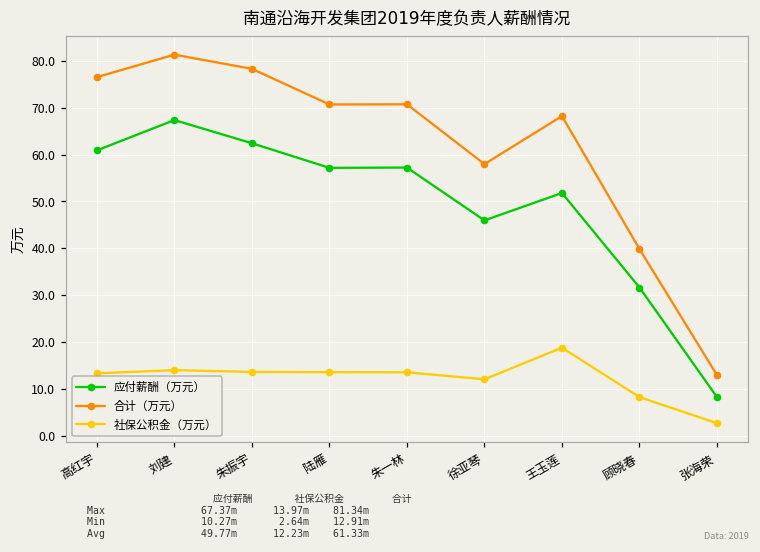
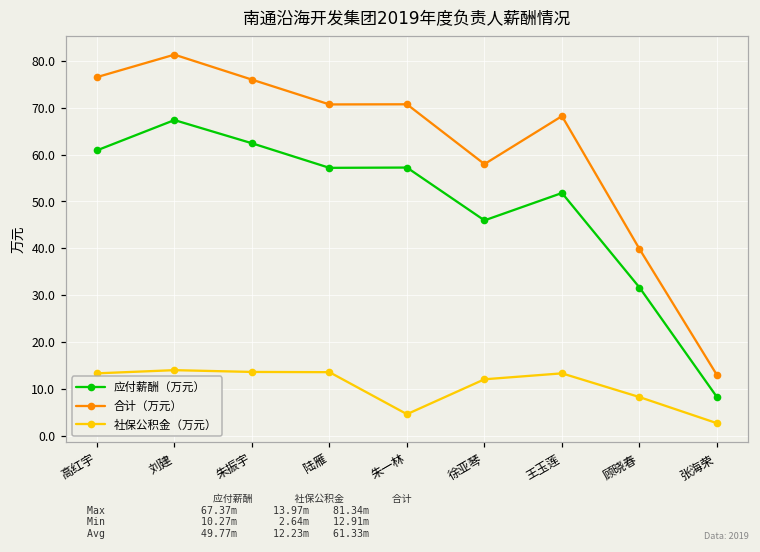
  {
    "应付薪酬（万元）": {
      "高红宇": 61,
      "刘建": 67,
      "朱振宇": 62,
      "陆雁": 57,
      "朱一林": 57,
      "徐亚琴": 46,
      "王玉莲": 52,
      "顾晓春": 32,
      "张海荣": 8
    },
    "合计（万元）": {
      "高红宇": 77,
      "刘建": 81,
-     "朱振宇": 78,
+     "朱振宇": 76,
      "陆雁": 71,
      "朱一林": 71,
      "徐亚琴": 58,
      "王玉莲": 68,
      "顾晓春": 40,
      "张海荣": 13
    },
    "社保公积金（万元）": {
      "高红宇": 13,
      "刘建": 14,
      "朱振宇": 14,
      "陆雁": 14,
-     "朱一林": 14,
+     "朱一林": 5,
      "徐亚琴": 12,
-     "王玉莲": 19,
+     "王玉莲": 13,
      "顾晓春": 8,
      "张海荣": 3
    }
  }
